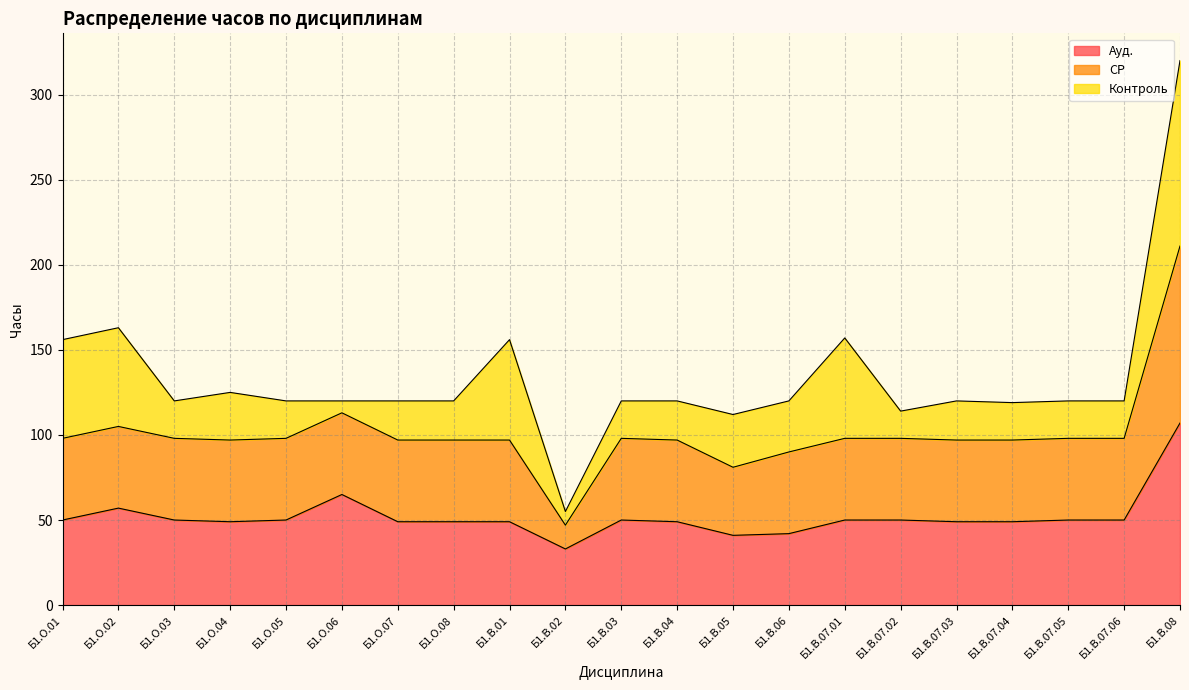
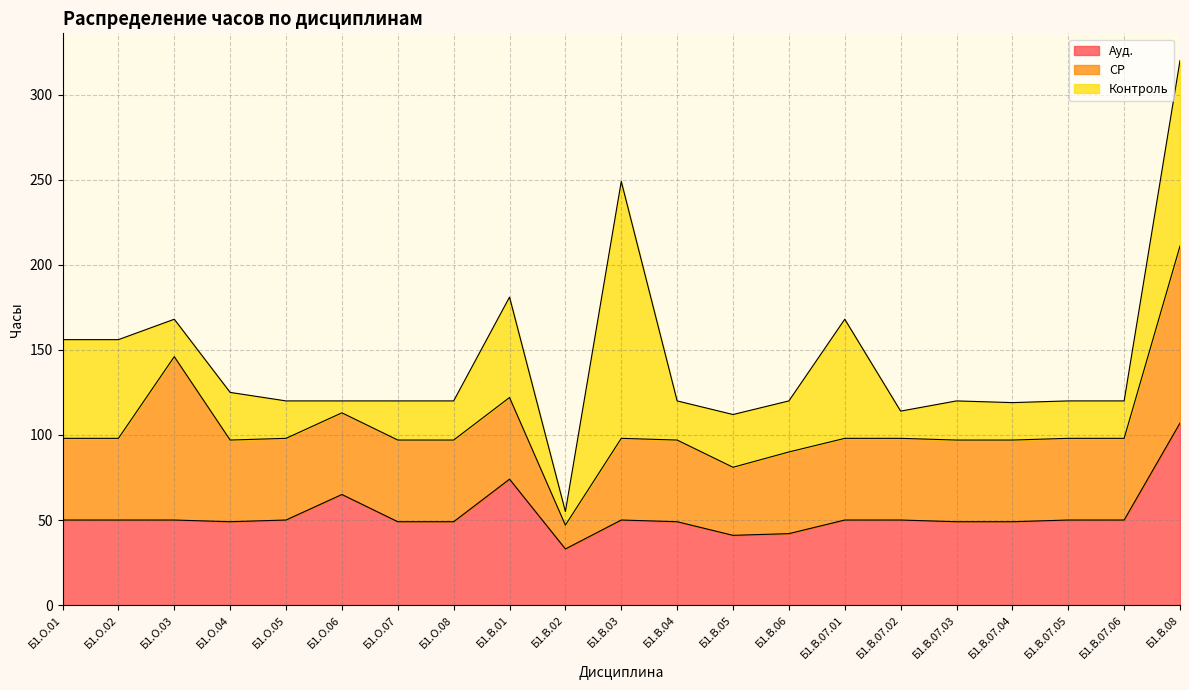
  {
    "Ауд.": {
      "Б1.О.01": 50,
-     "Б1.О.02": 57,
+     "Б1.О.02": 50,
      "Б1.О.03": 50,
      "Б1.О.04": 49,
      "Б1.О.05": 50,
      "Б1.О.06": 65,
      "Б1.О.07": 49,
      "Б1.О.08": 49,
-     "Б1.В.01": 49,
+     "Б1.В.01": 74,
      "Б1.В.02": 33,
      "Б1.В.03": 50,
      "Б1.В.04": 49,
      "Б1.В.05": 41,
      "Б1.В.06": 42,
      "Б1.В.07.01": 50,
      "Б1.В.07.02": 50,
      "Б1.В.07.03": 49,
      "Б1.В.07.04": 49,
      "Б1.В.07.05": 50,
      "Б1.В.07.06": 50,
      "Б1.В.08": 107
    },
    "СР": {
      "Б1.О.01": 48,
      "Б1.О.02": 48,
-     "Б1.О.03": 48,
+     "Б1.О.03": 96,
      "Б1.О.04": 48,
      "Б1.О.05": 48,
      "Б1.О.06": 48,
      "Б1.О.07": 48,
      "Б1.О.08": 48,
      "Б1.В.01": 48,
      "Б1.В.02": 14,
      "Б1.В.03": 48,
      "Б1.В.04": 48,
      "Б1.В.05": 40,
      "Б1.В.06": 48,
      "Б1.В.07.01": 48,
      "Б1.В.07.02": 48,
      "Б1.В.07.03": 48,
      "Б1.В.07.04": 48,
      "Б1.В.07.05": 48,
      "Б1.В.07.06": 48,
      "Б1.В.08": 104
    },
    "Контроль": {
      "Б1.О.01": 58,
      "Б1.О.02": 58,
      "Б1.О.03": 22,
      "Б1.О.04": 28,
      "Б1.О.05": 22,
      "Б1.О.06": 7,
      "Б1.О.07": 23,
      "Б1.О.08": 23,
      "Б1.В.01": 59,
      "Б1.В.02": 8,
-     "Б1.В.03": 22,
+     "Б1.В.03": 151,
      "Б1.В.04": 23,
      "Б1.В.05": 31,
      "Б1.В.06": 30,
-     "Б1.В.07.01": 59,
+     "Б1.В.07.01": 70,
      "Б1.В.07.02": 16,
      "Б1.В.07.03": 23,
      "Б1.В.07.04": 22,
      "Б1.В.07.05": 22,
      "Б1.В.07.06": 22,
      "Б1.В.08": 109
    }
  }
